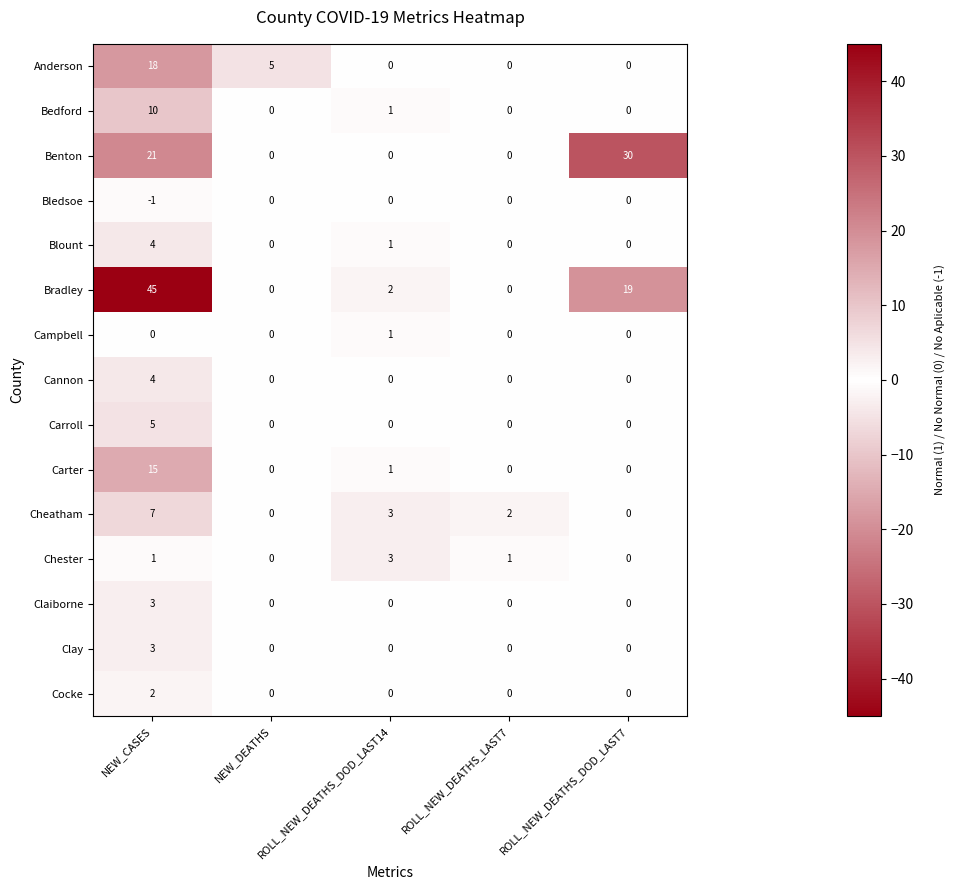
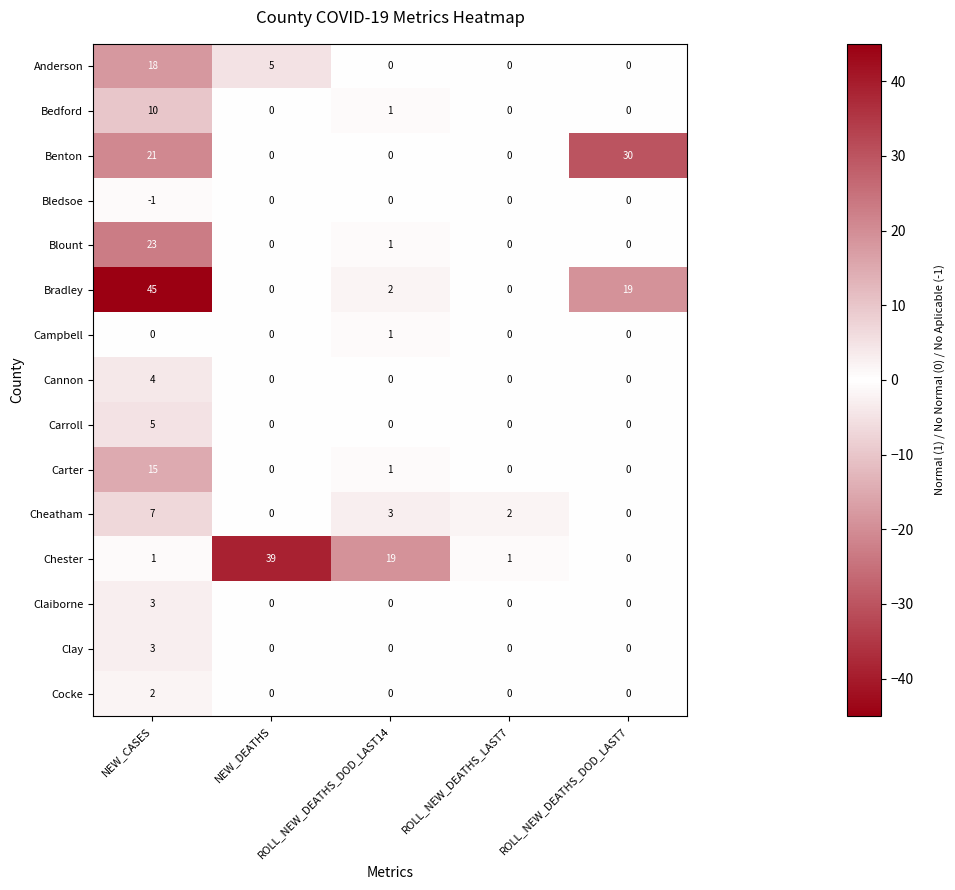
  {
    "Anderson": {
      "NEW_CASES": 18,
      "NEW_DEATHS": 5,
      "ROLL_NEW_DEATHS_DOD_LAST14": 0,
      "ROLL_NEW_DEATHS_LAST7": 0,
      "ROLL_NEW_DEATHS_DOD_LAST7": 0
    },
    "Bedford": {
      "NEW_CASES": 10,
      "NEW_DEATHS": 0,
      "ROLL_NEW_DEATHS_DOD_LAST14": 1,
      "ROLL_NEW_DEATHS_LAST7": 0,
      "ROLL_NEW_DEATHS_DOD_LAST7": 0
    },
    "Benton": {
      "NEW_CASES": 21,
      "NEW_DEATHS": 0,
      "ROLL_NEW_DEATHS_DOD_LAST14": 0,
      "ROLL_NEW_DEATHS_LAST7": 0,
      "ROLL_NEW_DEATHS_DOD_LAST7": 30
    },
    "Bledsoe": {
      "NEW_CASES": -1,
      "NEW_DEATHS": 0,
      "ROLL_NEW_DEATHS_DOD_LAST14": 0,
      "ROLL_NEW_DEATHS_LAST7": 0,
      "ROLL_NEW_DEATHS_DOD_LAST7": 0
    },
    "Blount": {
-     "NEW_CASES": 4,
+     "NEW_CASES": 23,
      "NEW_DEATHS": 0,
      "ROLL_NEW_DEATHS_DOD_LAST14": 1,
      "ROLL_NEW_DEATHS_LAST7": 0,
      "ROLL_NEW_DEATHS_DOD_LAST7": 0
    },
    "Bradley": {
      "NEW_CASES": 45,
      "NEW_DEATHS": 0,
      "ROLL_NEW_DEATHS_DOD_LAST14": 2,
      "ROLL_NEW_DEATHS_LAST7": 0,
      "ROLL_NEW_DEATHS_DOD_LAST7": 19
    },
    "Campbell": {
      "NEW_CASES": 0,
      "NEW_DEATHS": 0,
      "ROLL_NEW_DEATHS_DOD_LAST14": 1,
      "ROLL_NEW_DEATHS_LAST7": 0,
      "ROLL_NEW_DEATHS_DOD_LAST7": 0
    },
    "Cannon": {
      "NEW_CASES": 4,
      "NEW_DEATHS": 0,
      "ROLL_NEW_DEATHS_DOD_LAST14": 0,
      "ROLL_NEW_DEATHS_LAST7": 0,
      "ROLL_NEW_DEATHS_DOD_LAST7": 0
    },
    "Carroll": {
      "NEW_CASES": 5,
      "NEW_DEATHS": 0,
      "ROLL_NEW_DEATHS_DOD_LAST14": 0,
      "ROLL_NEW_DEATHS_LAST7": 0,
      "ROLL_NEW_DEATHS_DOD_LAST7": 0
    },
    "Carter": {
      "NEW_CASES": 15,
      "NEW_DEATHS": 0,
      "ROLL_NEW_DEATHS_DOD_LAST14": 1,
      "ROLL_NEW_DEATHS_LAST7": 0,
      "ROLL_NEW_DEATHS_DOD_LAST7": 0
    },
    "Cheatham": {
      "NEW_CASES": 7,
      "NEW_DEATHS": 0,
      "ROLL_NEW_DEATHS_DOD_LAST14": 3,
      "ROLL_NEW_DEATHS_LAST7": 2,
      "ROLL_NEW_DEATHS_DOD_LAST7": 0
    },
    "Chester": {
      "NEW_CASES": 1,
-     "NEW_DEATHS": 0,
-     "ROLL_NEW_DEATHS_DOD_LAST14": 3,
+     "NEW_DEATHS": 39,
+     "ROLL_NEW_DEATHS_DOD_LAST14": 19,
      "ROLL_NEW_DEATHS_LAST7": 1,
      "ROLL_NEW_DEATHS_DOD_LAST7": 0
    },
    "Claiborne": {
      "NEW_CASES": 3,
      "NEW_DEATHS": 0,
      "ROLL_NEW_DEATHS_DOD_LAST14": 0,
      "ROLL_NEW_DEATHS_LAST7": 0,
      "ROLL_NEW_DEATHS_DOD_LAST7": 0
    },
    "Clay": {
      "NEW_CASES": 3,
      "NEW_DEATHS": 0,
      "ROLL_NEW_DEATHS_DOD_LAST14": 0,
      "ROLL_NEW_DEATHS_LAST7": 0,
      "ROLL_NEW_DEATHS_DOD_LAST7": 0
    },
    "Cocke": {
      "NEW_CASES": 2,
      "NEW_DEATHS": 0,
      "ROLL_NEW_DEATHS_DOD_LAST14": 0,
      "ROLL_NEW_DEATHS_LAST7": 0,
      "ROLL_NEW_DEATHS_DOD_LAST7": 0
    }
  }
